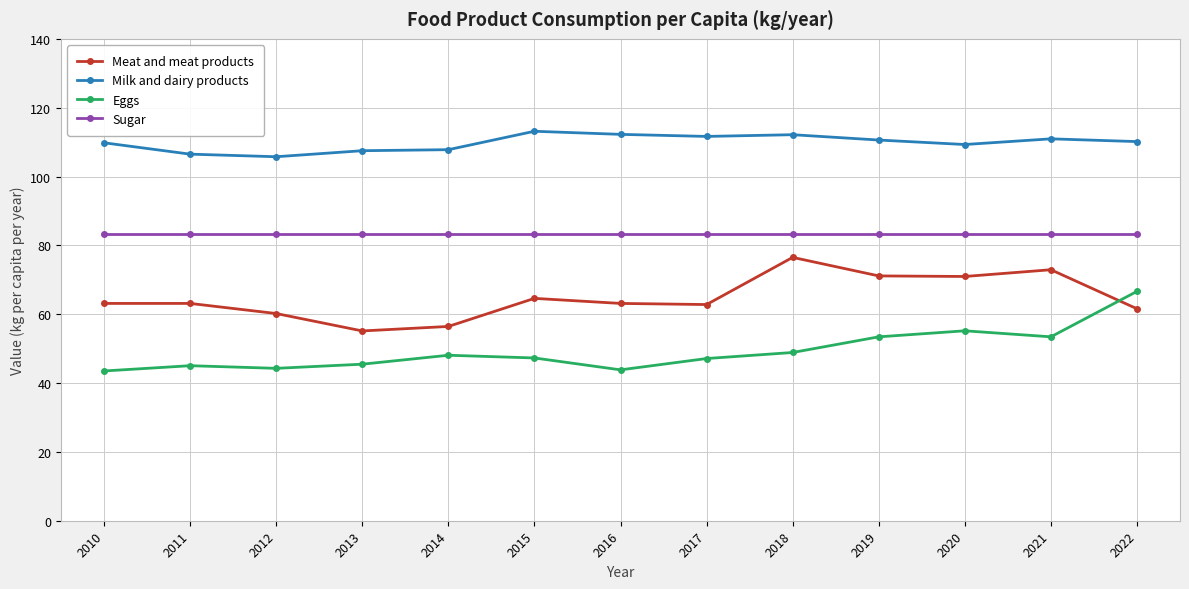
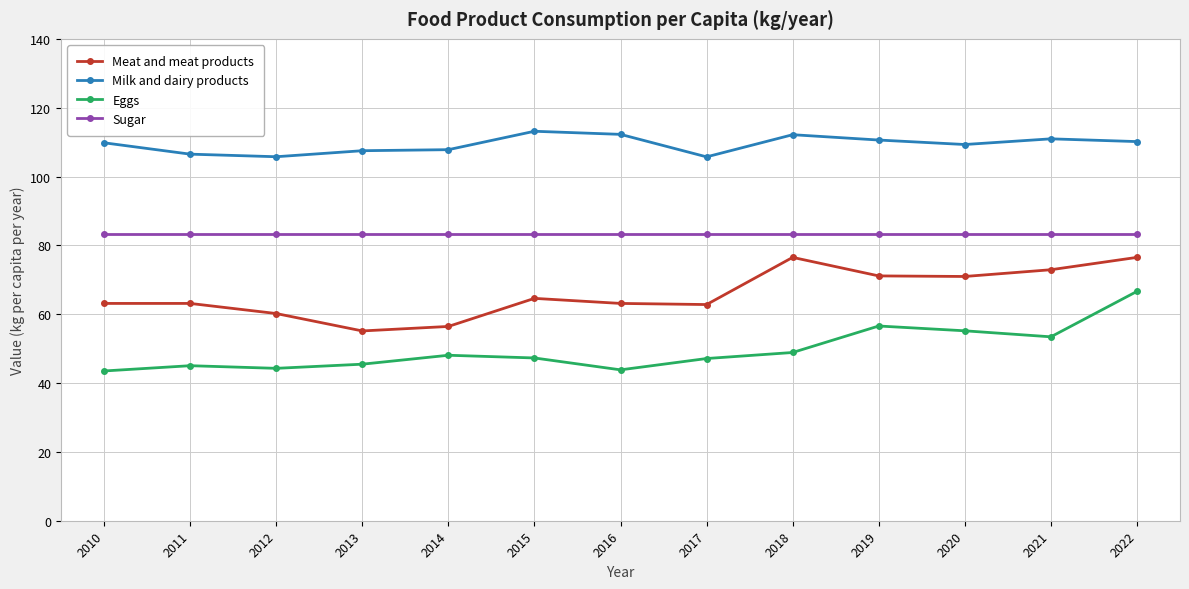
  {
    "Meat and meat products": {
      "2010": 63,
      "2011": 63,
      "2012": 60,
      "2013": 55,
      "2014": 56,
      "2015": 65,
      "2016": 63,
      "2017": 63,
      "2018": 77,
      "2019": 71,
      "2020": 71,
      "2021": 73,
-     "2022": 62
+     "2022": 77
    },
    "Milk and dairy products": {
      "2010": 110,
      "2011": 107,
      "2012": 106,
      "2013": 108,
      "2014": 108,
      "2015": 113,
      "2016": 112,
-     "2017": 112,
+     "2017": 106,
      "2018": 112,
      "2019": 111,
      "2020": 109,
      "2021": 111,
      "2022": 110
    },
    "Eggs": {
      "2010": 44,
      "2011": 45,
      "2012": 44,
      "2013": 45,
      "2014": 48,
      "2015": 47,
      "2016": 44,
      "2017": 47,
      "2018": 49,
-     "2019": 53,
+     "2019": 57,
      "2020": 55,
      "2021": 53,
      "2022": 67
    },
    "Sugar": {
      "2010": 83,
      "2011": 83,
      "2012": 83,
      "2013": 83,
      "2014": 83,
      "2015": 83,
      "2016": 83,
      "2017": 83,
      "2018": 83,
      "2019": 83,
      "2020": 83,
      "2021": 83,
      "2022": 83
    }
  }
